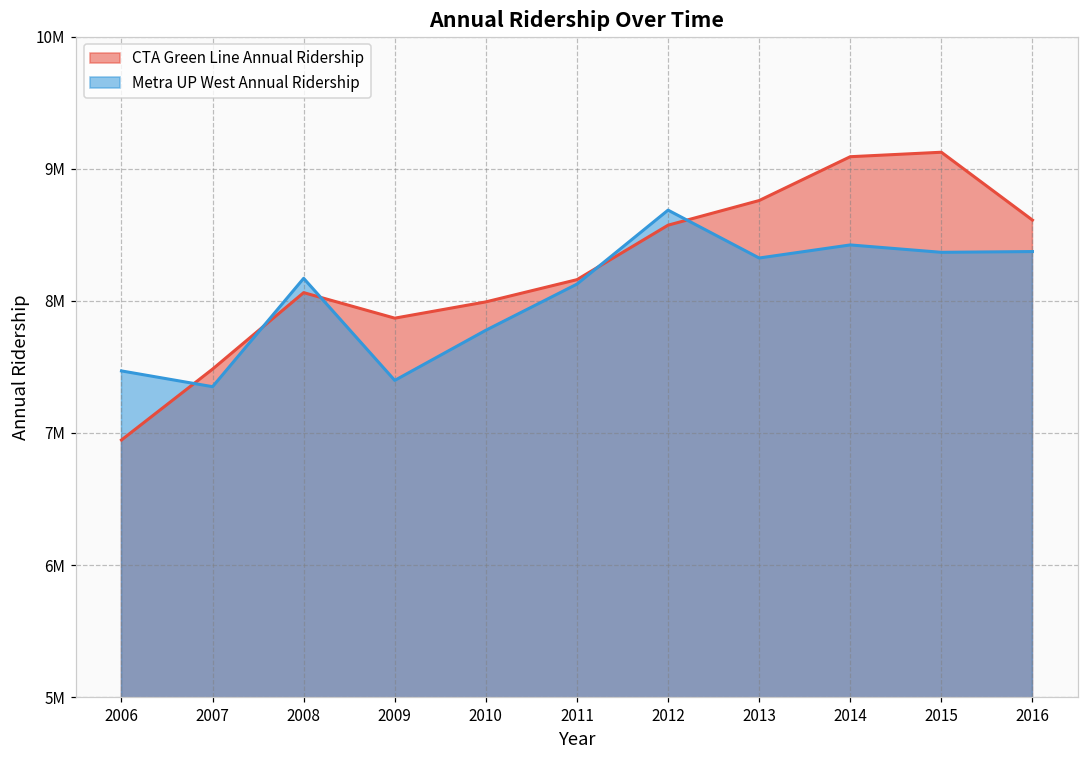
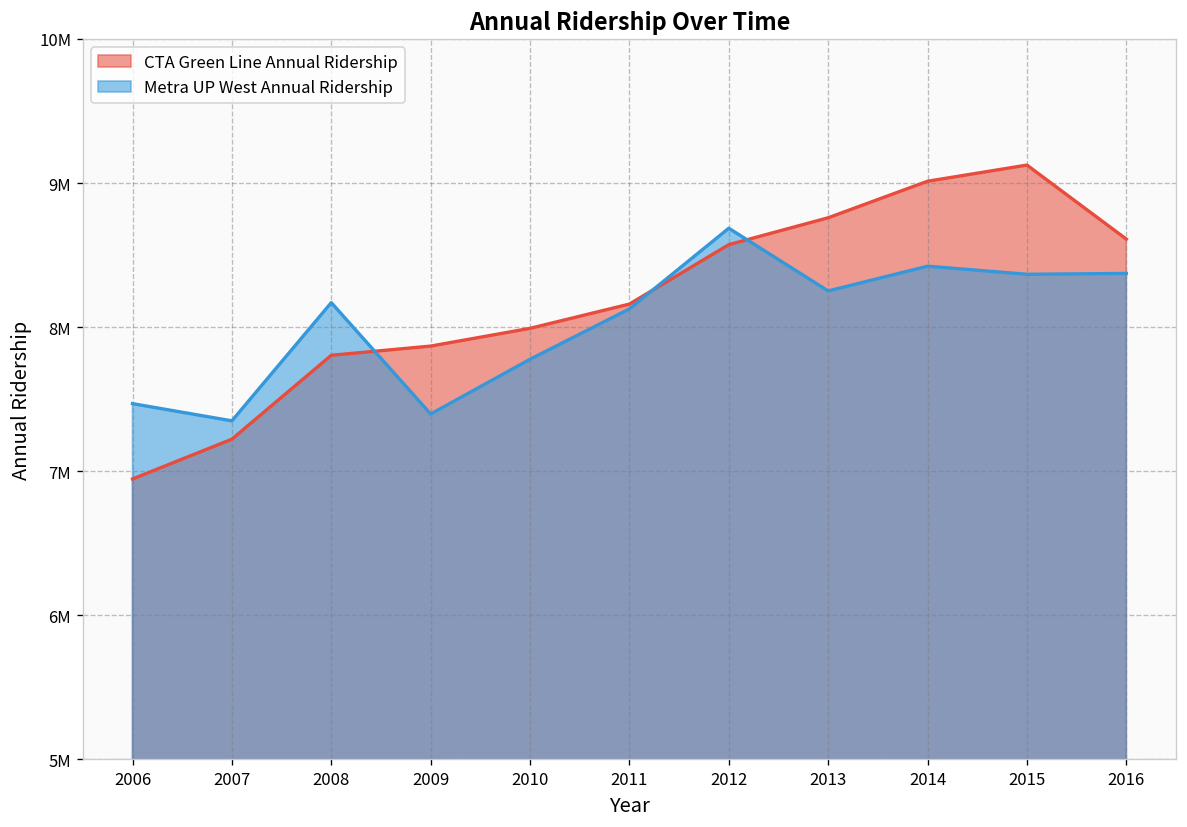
  {
    "CTA Green Line Annual Ridership": {
      "2006": 6950000,
-     "2007": 7480000,
-     "2008": 8060000,
+     "2007": 7220000,
+     "2008": 7800000,
      "2009": 7870000,
      "2010": 7990000,
      "2011": 8160000,
      "2012": 8570000,
      "2013": 8760000,
-     "2014": 9090000,
+     "2014": 9010000,
      "2015": 9130000,
      "2016": 8610000
    },
    "Metra UP West Annual Ridership": {
      "2006": 7470000,
      "2007": 7350000,
      "2008": 8170000,
      "2009": 7400000,
      "2010": 7780000,
      "2011": 8130000,
      "2012": 8690000,
-     "2013": 8320000,
+     "2013": 8250000,
      "2014": 8420000,
      "2015": 8370000,
      "2016": 8370000
    }
  }
